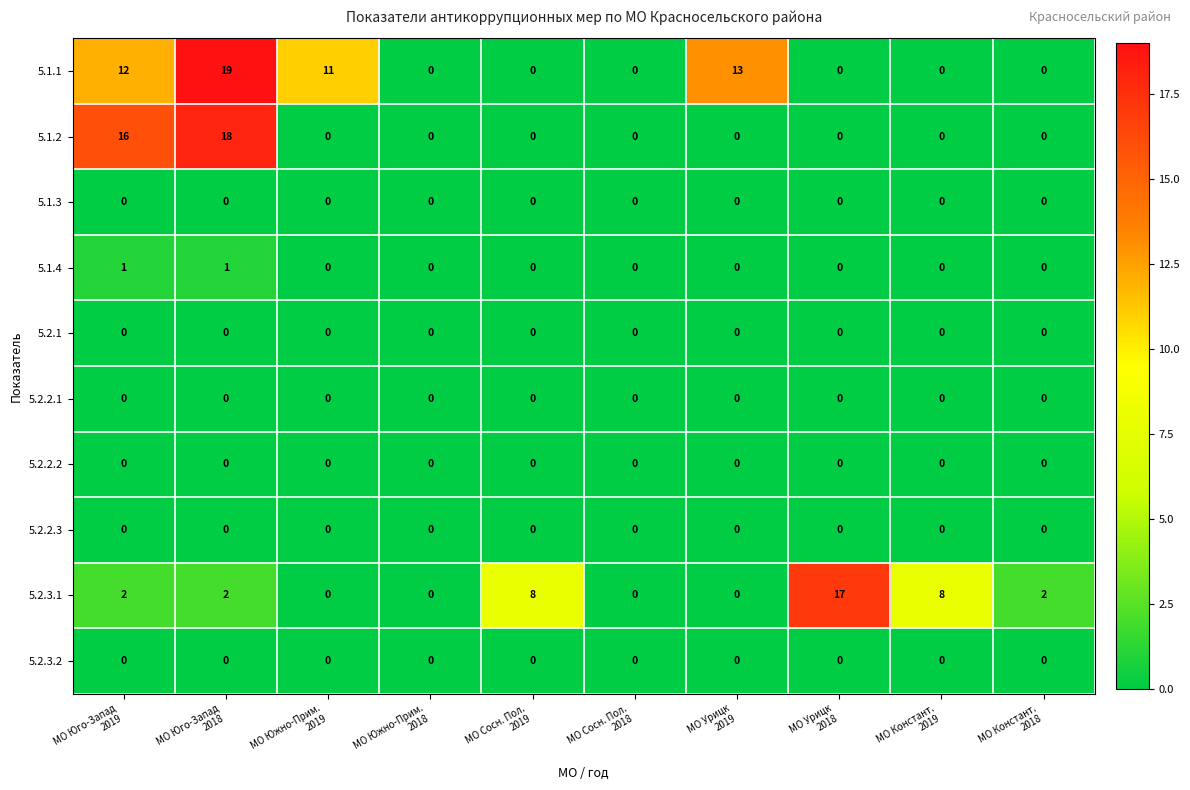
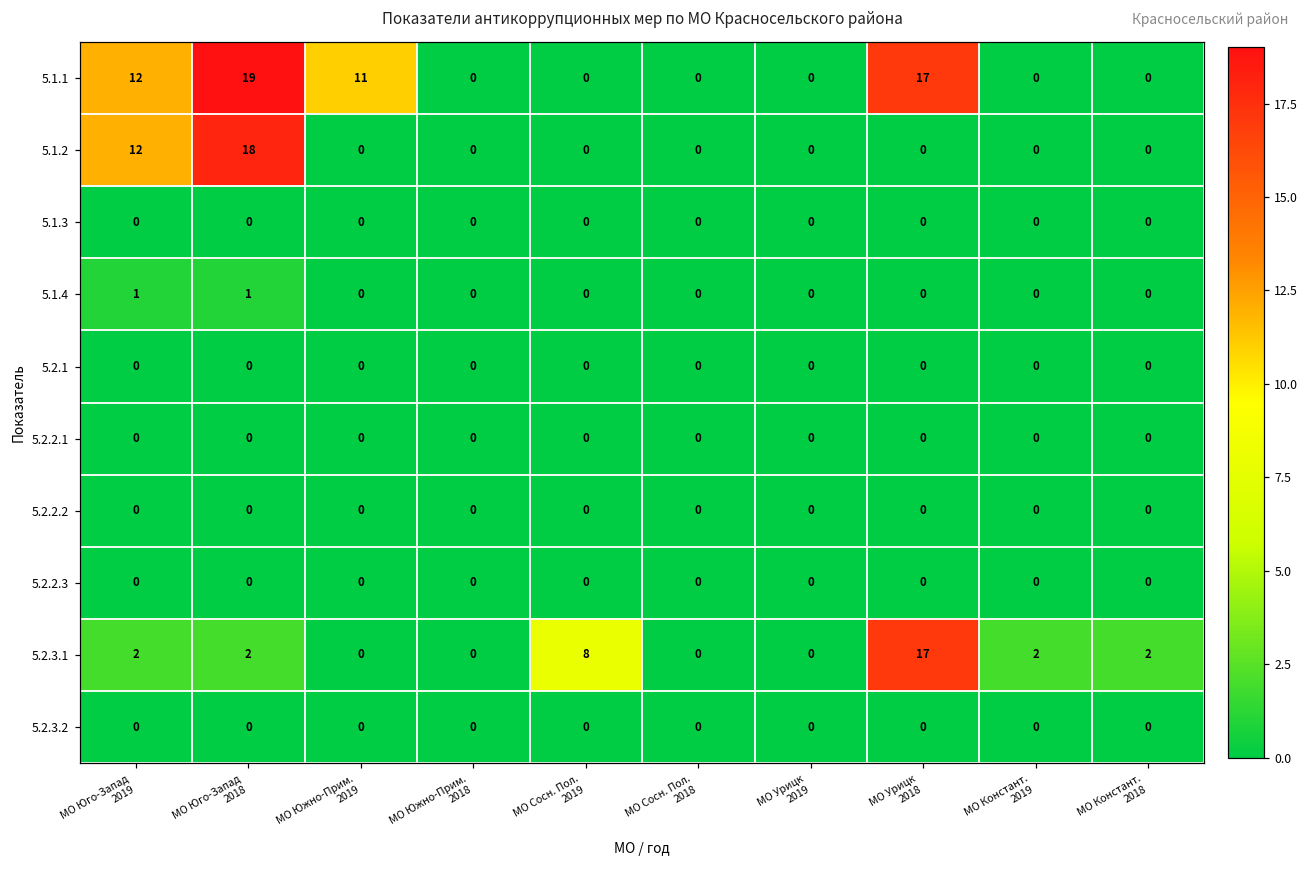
  {
    "5.1.1": {
      "МО Юго-Запад 2019": 12,
      "МО Юго-Запад 2018": 19,
      "МО Южно-Прим. 2019": 11,
      "МО Южно-Прим. 2018": 0,
      "МО Сосн. Пол. 2019": 0,
      "МО Сосн. Пол. 2018": 0,
-     "МО Урицк 2019": 13,
-     "МО Урицк 2018": 0,
+     "МО Урицк 2019": 0,
+     "МО Урицк 2018": 17,
      "МО Констант. 2019": 0,
      "МО Констант. 2018": 0
    },
    "5.1.2": {
-     "МО Юго-Запад 2019": 16,
+     "МО Юго-Запад 2019": 12,
      "МО Юго-Запад 2018": 18,
      "МО Южно-Прим. 2019": 0,
      "МО Южно-Прим. 2018": 0,
      "МО Сосн. Пол. 2019": 0,
      "МО Сосн. Пол. 2018": 0,
      "МО Урицк 2019": 0,
      "МО Урицк 2018": 0,
      "МО Констант. 2019": 0,
      "МО Констант. 2018": 0
    },
    "5.1.3": {
      "МО Юго-Запад 2019": 0,
      "МО Юго-Запад 2018": 0,
      "МО Южно-Прим. 2019": 0,
      "МО Южно-Прим. 2018": 0,
      "МО Сосн. Пол. 2019": 0,
      "МО Сосн. Пол. 2018": 0,
      "МО Урицк 2019": 0,
      "МО Урицк 2018": 0,
      "МО Констант. 2019": 0,
      "МО Констант. 2018": 0
    },
    "5.1.4": {
      "МО Юго-Запад 2019": 1,
      "МО Юго-Запад 2018": 1,
      "МО Южно-Прим. 2019": 0,
      "МО Южно-Прим. 2018": 0,
      "МО Сосн. Пол. 2019": 0,
      "МО Сосн. Пол. 2018": 0,
      "МО Урицк 2019": 0,
      "МО Урицк 2018": 0,
      "МО Констант. 2019": 0,
      "МО Констант. 2018": 0
    },
    "5.2.1": {
      "МО Юго-Запад 2019": 0,
      "МО Юго-Запад 2018": 0,
      "МО Южно-Прим. 2019": 0,
      "МО Южно-Прим. 2018": 0,
      "МО Сосн. Пол. 2019": 0,
      "МО Сосн. Пол. 2018": 0,
      "МО Урицк 2019": 0,
      "МО Урицк 2018": 0,
      "МО Констант. 2019": 0,
      "МО Констант. 2018": 0
    },
    "5.2.2.1": {
      "МО Юго-Запад 2019": 0,
      "МО Юго-Запад 2018": 0,
      "МО Южно-Прим. 2019": 0,
      "МО Южно-Прим. 2018": 0,
      "МО Сосн. Пол. 2019": 0,
      "МО Сосн. Пол. 2018": 0,
      "МО Урицк 2019": 0,
      "МО Урицк 2018": 0,
      "МО Констант. 2019": 0,
      "МО Констант. 2018": 0
    },
    "5.2.2.2": {
      "МО Юго-Запад 2019": 0,
      "МО Юго-Запад 2018": 0,
      "МО Южно-Прим. 2019": 0,
      "МО Южно-Прим. 2018": 0,
      "МО Сосн. Пол. 2019": 0,
      "МО Сосн. Пол. 2018": 0,
      "МО Урицк 2019": 0,
      "МО Урицк 2018": 0,
      "МО Констант. 2019": 0,
      "МО Констант. 2018": 0
    },
    "5.2.2.3": {
      "МО Юго-Запад 2019": 0,
      "МО Юго-Запад 2018": 0,
      "МО Южно-Прим. 2019": 0,
      "МО Южно-Прим. 2018": 0,
      "МО Сосн. Пол. 2019": 0,
      "МО Сосн. Пол. 2018": 0,
      "МО Урицк 2019": 0,
      "МО Урицк 2018": 0,
      "МО Констант. 2019": 0,
      "МО Констант. 2018": 0
    },
    "5.2.3.1": {
      "МО Юго-Запад 2019": 2,
      "МО Юго-Запад 2018": 2,
      "МО Южно-Прим. 2019": 0,
      "МО Южно-Прим. 2018": 0,
      "МО Сосн. Пол. 2019": 8,
      "МО Сосн. Пол. 2018": 0,
      "МО Урицк 2019": 0,
      "МО Урицк 2018": 17,
-     "МО Констант. 2019": 8,
+     "МО Констант. 2019": 2,
      "МО Констант. 2018": 2
    },
    "5.2.3.2": {
      "МО Юго-Запад 2019": 0,
      "МО Юго-Запад 2018": 0,
      "МО Южно-Прим. 2019": 0,
      "МО Южно-Прим. 2018": 0,
      "МО Сосн. Пол. 2019": 0,
      "МО Сосн. Пол. 2018": 0,
      "МО Урицк 2019": 0,
      "МО Урицк 2018": 0,
      "МО Констант. 2019": 0,
      "МО Констант. 2018": 0
    }
  }
